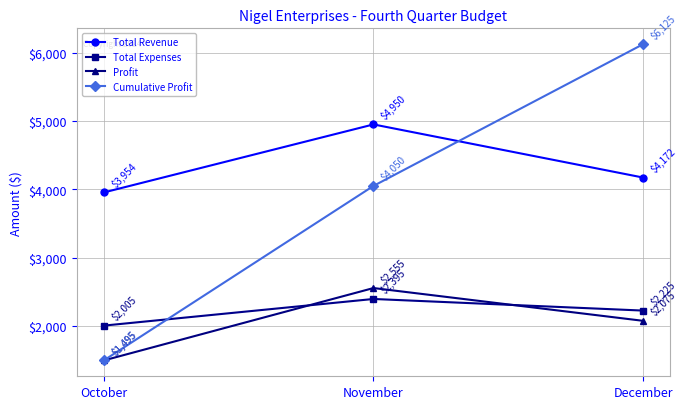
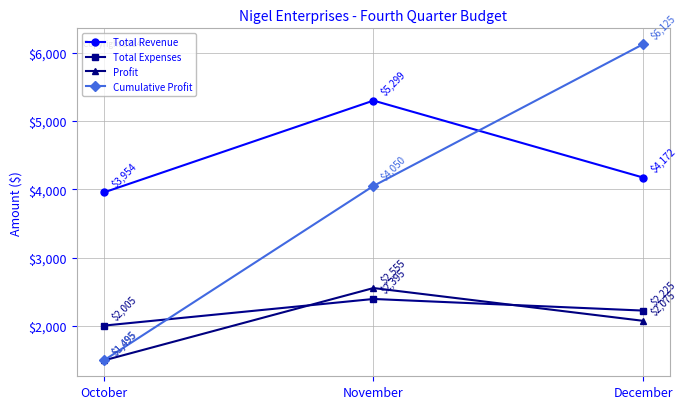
  {
    "Total Revenue": {
      "October": "$3,954",
-     "November": "$4,950",
+     "November": "$5,299",
      "December": "$4,172"
    },
    "Cumulative Profit": {
      "November": "$4,050",
      "December": "$6,125"
    }
  }
